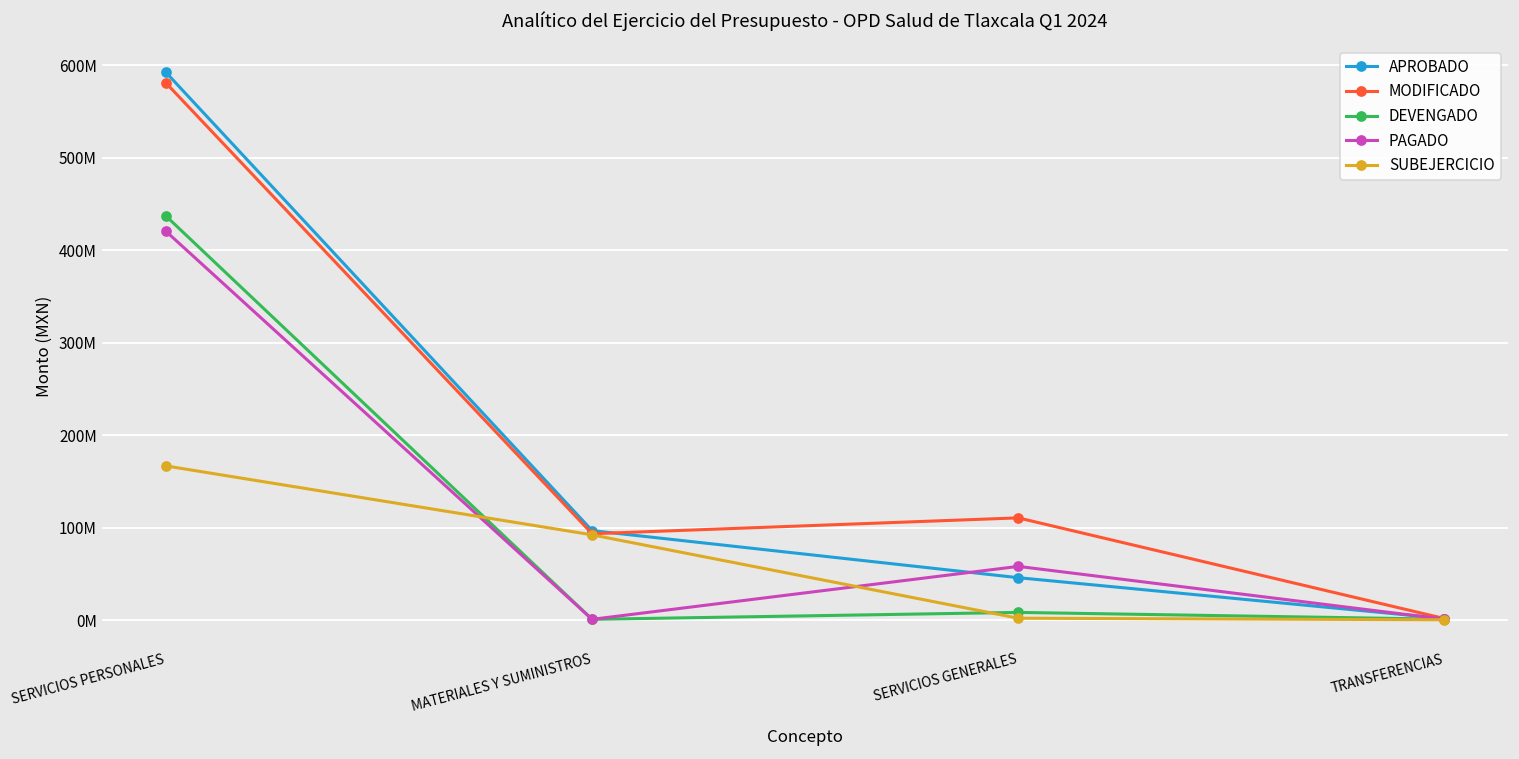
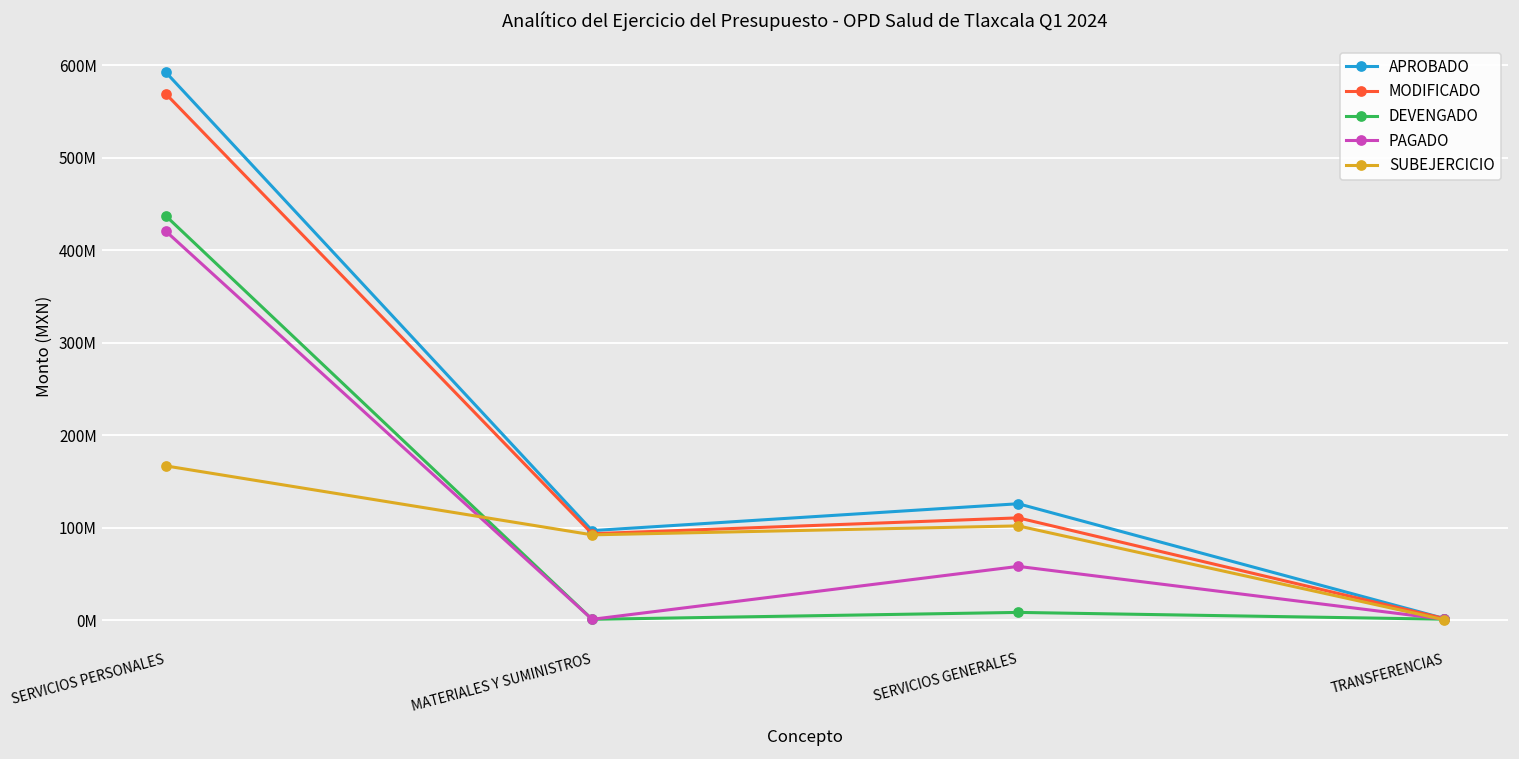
  {
    "APROBADO": {
      "SERVICIOS PERSONALES": 590000000,
      "MATERIALES Y SUMINISTROS": 100000000,
-     "SERVICIOS GENERALES": 50000000
+     "SERVICIOS GENERALES": 130000000
    },
    "MODIFICADO": {
-     "SERVICIOS PERSONALES": 580000000,
+     "SERVICIOS PERSONALES": 570000000,
      "SERVICIOS GENERALES": 110000000
    },
    "DEVENGADO": {
      "SERVICIOS PERSONALES": 440000000,
      "SERVICIOS GENERALES": 10000000
    },
    "PAGADO": {
      "SERVICIOS PERSONALES": 420000000,
      "SERVICIOS GENERALES": 60000000
    },
    "SUBEJERCICIO": {
      "SERVICIOS PERSONALES": 170000000,
-     "SERVICIOS GENERALES": 0
+     "SERVICIOS GENERALES": 100000000
    }
  }
